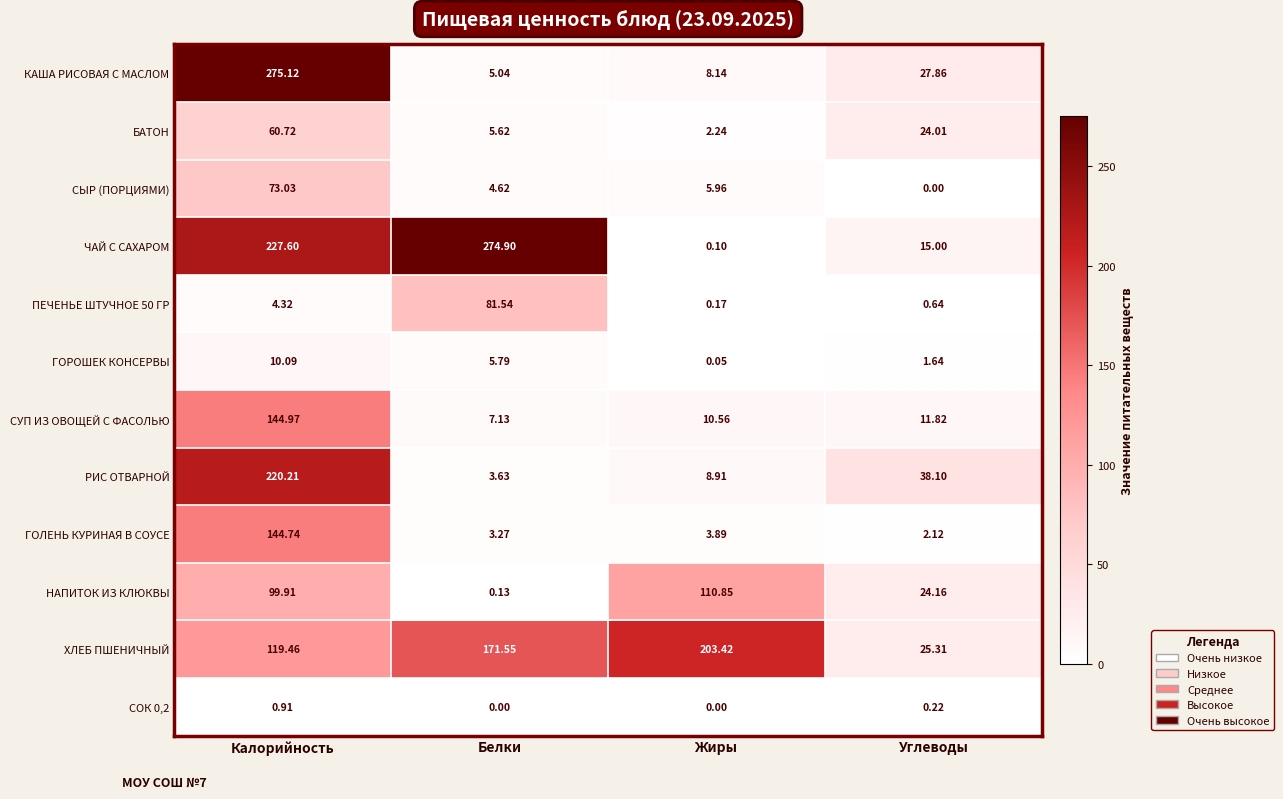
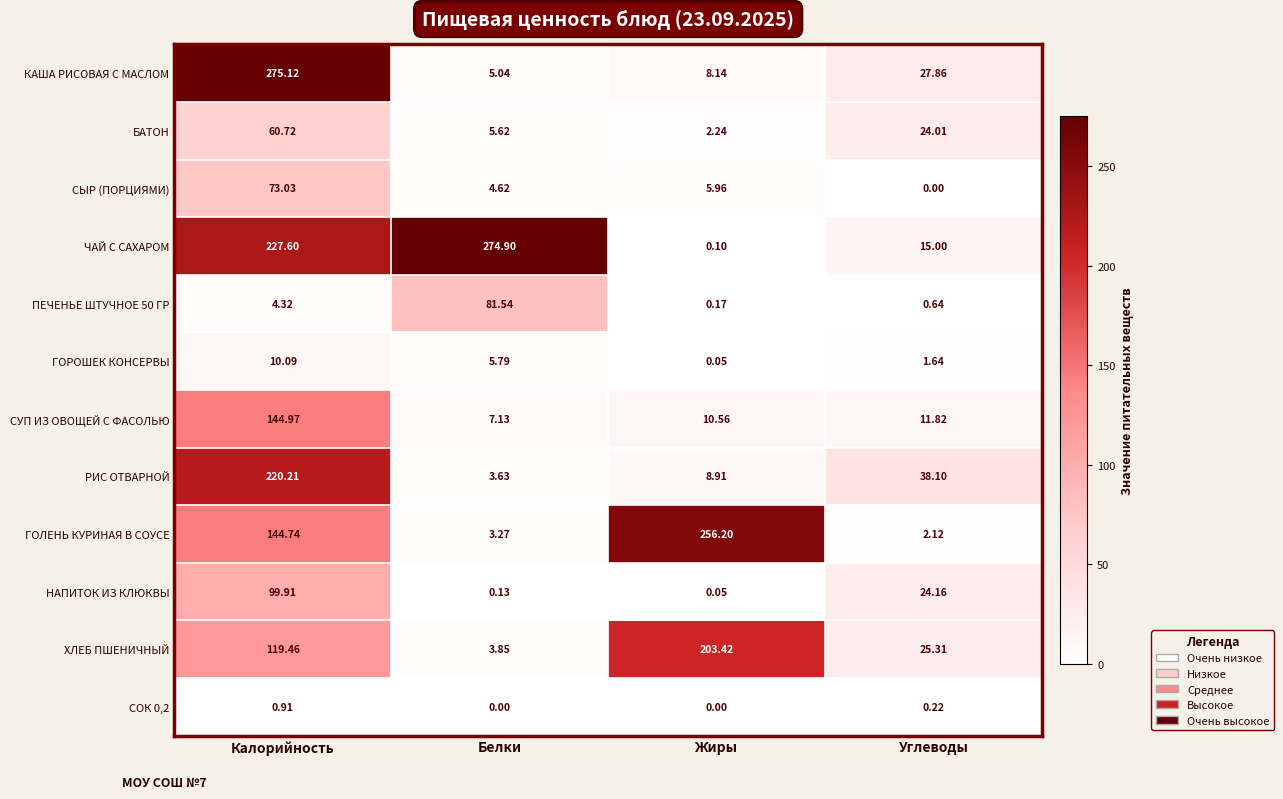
  {
    "КАША РИСОВАЯ С МАСЛОМ": {
      "Калорийность": 275.12,
      "Белки": 5.04,
      "Жиры": 8.14,
      "Углеводы": 27.86
    },
    "БАТОН": {
      "Калорийность": 60.72,
      "Белки": 5.62,
      "Жиры": 2.24,
      "Углеводы": 24.01
    },
    "СЫР (ПОРЦИЯМИ)": {
      "Калорийность": 73.03,
      "Белки": 4.62,
      "Жиры": 5.96,
      "Углеводы": 0.00
    },
    "ЧАЙ С САХАРОМ": {
      "Калорийность": 227.60,
      "Белки": 274.90,
      "Жиры": 0.10,
      "Углеводы": 15.00
    },
    "ПЕЧЕНЬЕ ШТУЧНОЕ 50 ГР": {
      "Калорийность": 4.32,
      "Белки": 81.54,
      "Жиры": 0.17,
      "Углеводы": 0.64
    },
    "ГОРОШЕК КОНСЕРВЫ": {
      "Калорийность": 10.09,
      "Белки": 5.79,
      "Жиры": 0.05,
      "Углеводы": 1.64
    },
    "СУП ИЗ ОВОЩЕЙ С ФАСОЛЬЮ": {
      "Калорийность": 144.97,
      "Белки": 7.13,
      "Жиры": 10.56,
      "Углеводы": 11.82
    },
    "РИС ОТВАРНОЙ": {
      "Калорийность": 220.21,
      "Белки": 3.63,
      "Жиры": 8.91,
      "Углеводы": 38.10
    },
    "ГОЛЕНЬ КУРИНАЯ В СОУСЕ": {
      "Калорийность": 144.74,
      "Белки": 3.27,
-     "Жиры": 3.89,
+     "Жиры": 256.20,
      "Углеводы": 2.12
    },
    "НАПИТОК ИЗ КЛЮКВЫ": {
      "Калорийность": 99.91,
      "Белки": 0.13,
-     "Жиры": 110.85,
+     "Жиры": 0.05,
      "Углеводы": 24.16
    },
    "ХЛЕБ ПШЕНИЧНЫЙ": {
      "Калорийность": 119.46,
-     "Белки": 171.55,
+     "Белки": 3.85,
      "Жиры": 203.42,
      "Углеводы": 25.31
    },
    "СОК 0,2": {
      "Калорийность": 0.91,
      "Белки": 0.00,
      "Жиры": 0.00,
      "Углеводы": 0.22
    }
  }
